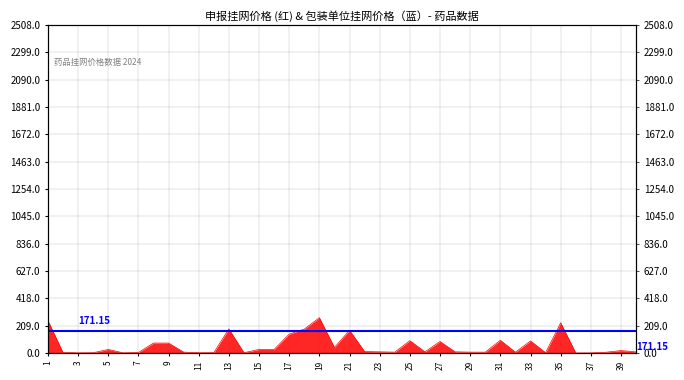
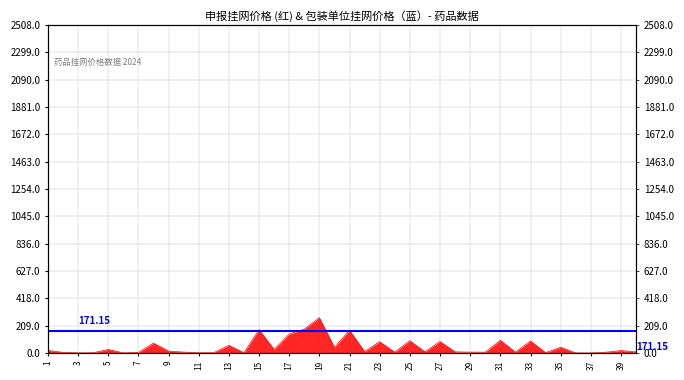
  {
-   "1": 250,
+   "1": 20,
    "3": 0,
    "7": 0,
-   "9": 80,
+   "9": 10,
    "11": 0,
-   "13": 180,
-   "15": 30,
+   "13": 60,
+   "15": 180,
    "17": 140,
    "19": 270,
    "21": 170,
-   "23": 10,
+   "23": 90,
    "25": 90,
    "27": 90,
    "29": 10,
    "31": 100,
    "33": 90,
-   "35": 230,
+   "35": 40,
    "37": 0,
    "39": 20
  }
